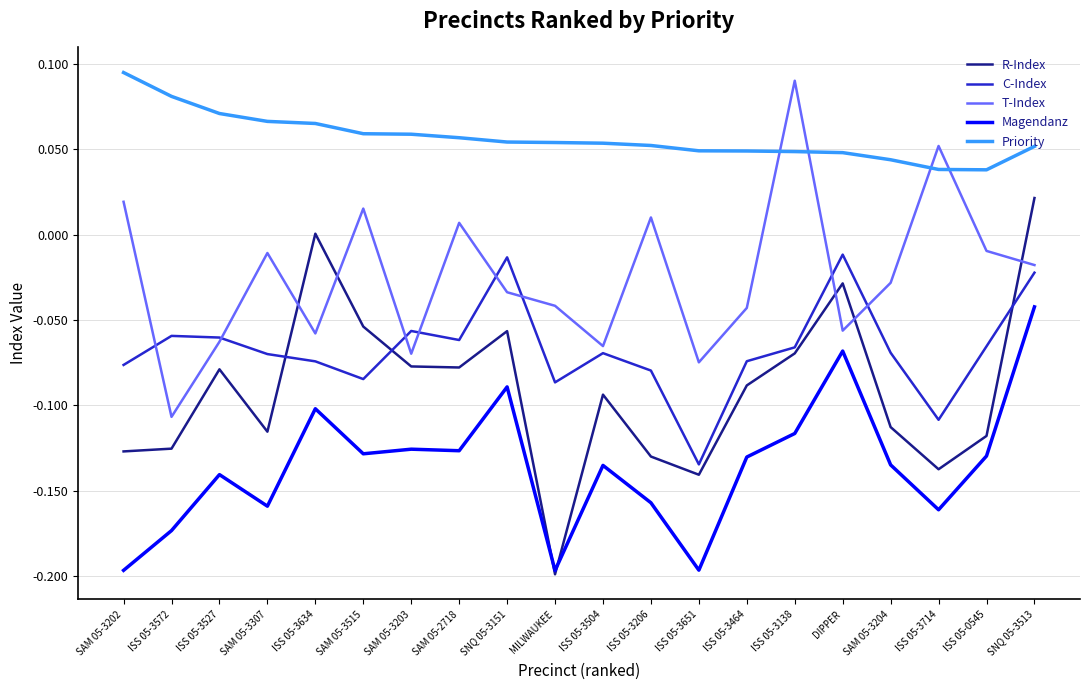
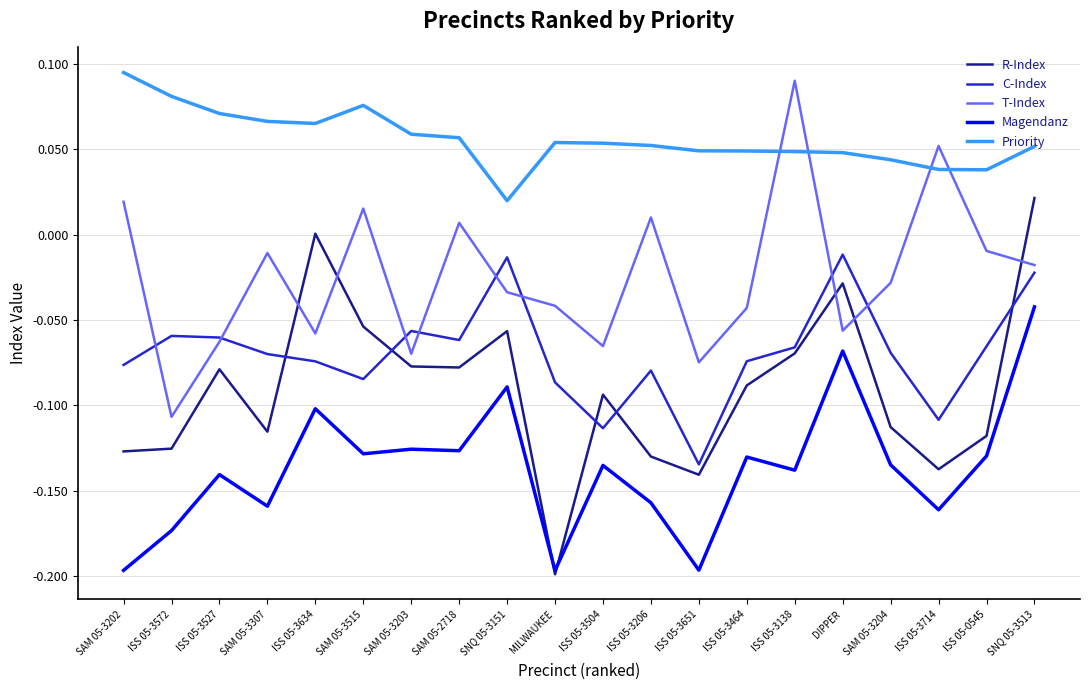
  {
    "R-Index": {
      "SAM 05-3202": -0.127,
      "ISS 05-3572": -0.125,
      "ISS 05-3527": -0.079,
      "SAM 05-3307": -0.115,
      "ISS 05-3634": 0.001,
      "SAM 05-3515": -0.054,
      "SAM 05-3203": -0.077,
      "SAM 05-2718": -0.078,
      "SNQ 05-3151": -0.057,
      "MILWAUKEE": -0.199,
      "ISS 05-3504": -0.094,
      "ISS 05-3206": -0.130,
      "ISS 05-3651": -0.141,
      "ISS 05-3464": -0.088,
      "ISS 05-3138": -0.070,
      "DIPPER": -0.029,
      "SAM 05-3204": -0.113,
      "ISS 05-3714": -0.137,
      "ISS 05-0545": -0.118,
      "SNQ 05-3513": 0.021
    },
    "C-Index": {
      "SAM 05-3202": -0.076,
      "ISS 05-3572": -0.059,
      "ISS 05-3527": -0.060,
      "SAM 05-3307": -0.070,
      "ISS 05-3634": -0.074,
      "SAM 05-3515": -0.085,
      "SAM 05-3203": -0.056,
      "SAM 05-2718": -0.062,
      "SNQ 05-3151": -0.013,
      "MILWAUKEE": -0.087,
-     "ISS 05-3504": -0.069,
+     "ISS 05-3504": -0.113,
      "ISS 05-3206": -0.080,
      "ISS 05-3651": -0.135,
      "ISS 05-3464": -0.074,
      "ISS 05-3138": -0.066,
      "DIPPER": -0.012,
      "SAM 05-3204": -0.069,
      "ISS 05-3714": -0.108,
      "ISS 05-0545": -0.065,
      "SNQ 05-3513": -0.022
    },
    "T-Index": {
      "SAM 05-3202": 0.019,
      "ISS 05-3572": -0.107,
      "ISS 05-3527": -0.063,
      "SAM 05-3307": -0.011,
      "ISS 05-3634": -0.058,
      "SAM 05-3515": 0.015,
      "SAM 05-3203": -0.070,
      "SAM 05-2718": 0.007,
      "SNQ 05-3151": -0.034,
      "MILWAUKEE": -0.042,
      "ISS 05-3504": -0.065,
      "ISS 05-3206": 0.010,
      "ISS 05-3651": -0.075,
      "ISS 05-3464": -0.043,
      "ISS 05-3138": 0.090,
      "DIPPER": -0.056,
      "SAM 05-3204": -0.028,
      "ISS 05-3714": 0.052,
      "ISS 05-0545": -0.010,
      "SNQ 05-3513": -0.018
    },
    "Magendanz": {
      "SAM 05-3202": -0.197,
      "ISS 05-3572": -0.173,
      "ISS 05-3527": -0.141,
      "SAM 05-3307": -0.159,
      "ISS 05-3634": -0.102,
      "SAM 05-3515": -0.128,
      "SAM 05-3203": -0.126,
      "SAM 05-2718": -0.127,
      "SNQ 05-3151": -0.089,
      "MILWAUKEE": -0.197,
      "ISS 05-3504": -0.135,
      "ISS 05-3206": -0.157,
      "ISS 05-3651": -0.197,
      "ISS 05-3464": -0.130,
-     "ISS 05-3138": -0.117,
+     "ISS 05-3138": -0.138,
      "DIPPER": -0.068,
      "SAM 05-3204": -0.135,
      "ISS 05-3714": -0.161,
      "ISS 05-0545": -0.130,
      "SNQ 05-3513": -0.042
    },
    "Priority": {
      "SAM 05-3202": 0.095,
      "ISS 05-3572": 0.081,
      "ISS 05-3527": 0.071,
      "SAM 05-3307": 0.066,
      "ISS 05-3634": 0.065,
-     "SAM 05-3515": 0.059,
+     "SAM 05-3515": 0.076,
      "SAM 05-3203": 0.059,
      "SAM 05-2718": 0.057,
-     "SNQ 05-3151": 0.054,
+     "SNQ 05-3151": 0.020,
      "MILWAUKEE": 0.054,
      "ISS 05-3504": 0.054,
      "ISS 05-3206": 0.052,
      "ISS 05-3651": 0.049,
      "ISS 05-3464": 0.049,
      "ISS 05-3138": 0.049,
      "DIPPER": 0.048,
      "SAM 05-3204": 0.044,
      "ISS 05-3714": 0.038,
      "ISS 05-0545": 0.038,
      "SNQ 05-3513": 0.052
    }
  }
